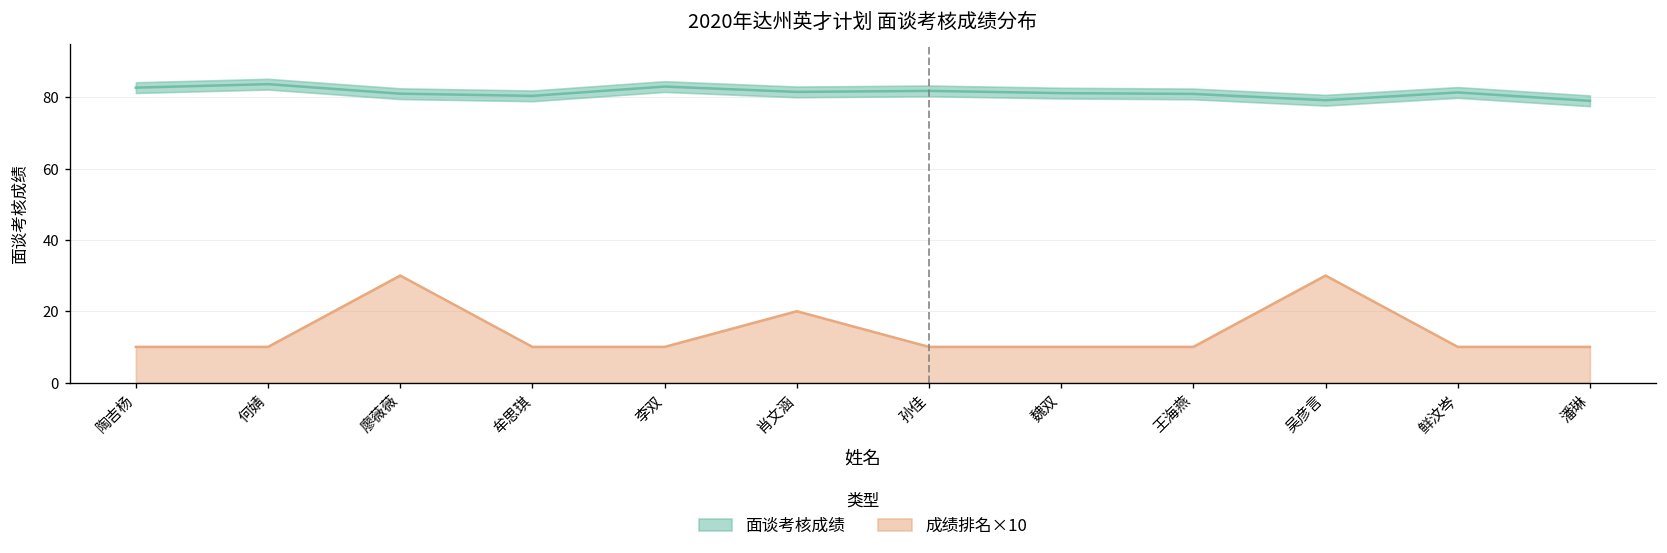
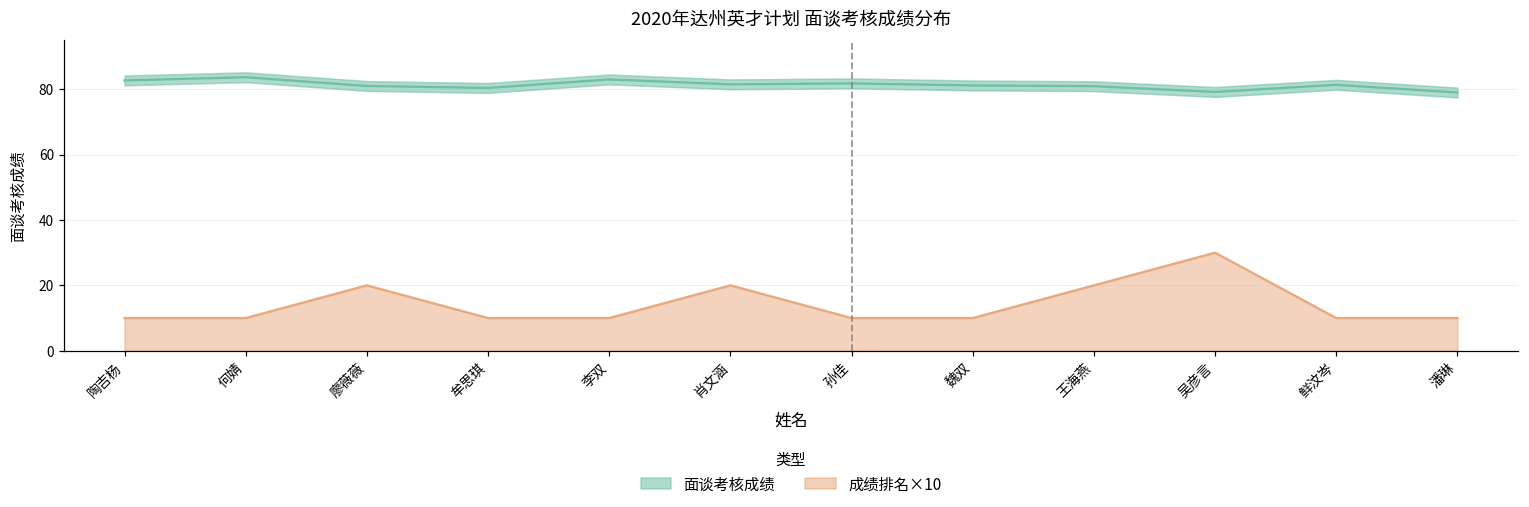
  {
    "成绩排名×10": {
      "陶吉杨": 10,
      "何婧": 10,
-     "廖薇薇": 30,
+     "廖薇薇": 20,
      "牟思琪": 10,
      "李双": 10,
      "肖文涵": 20,
      "孙佳": 10,
      "魏双": 10,
-     "王海燕": 10,
+     "王海燕": 20,
      "吴彦言": 30,
      "鲜汶岑": 10,
      "潘琳": 10
    }
  }
